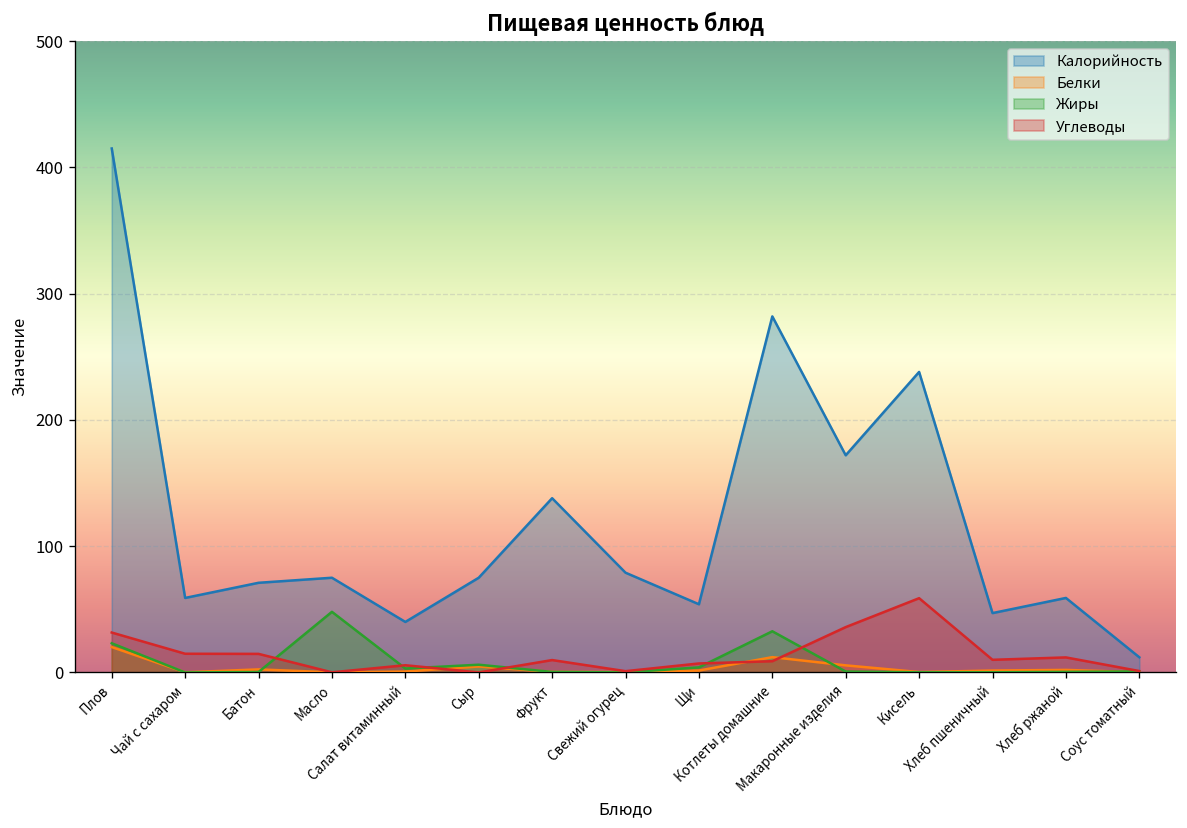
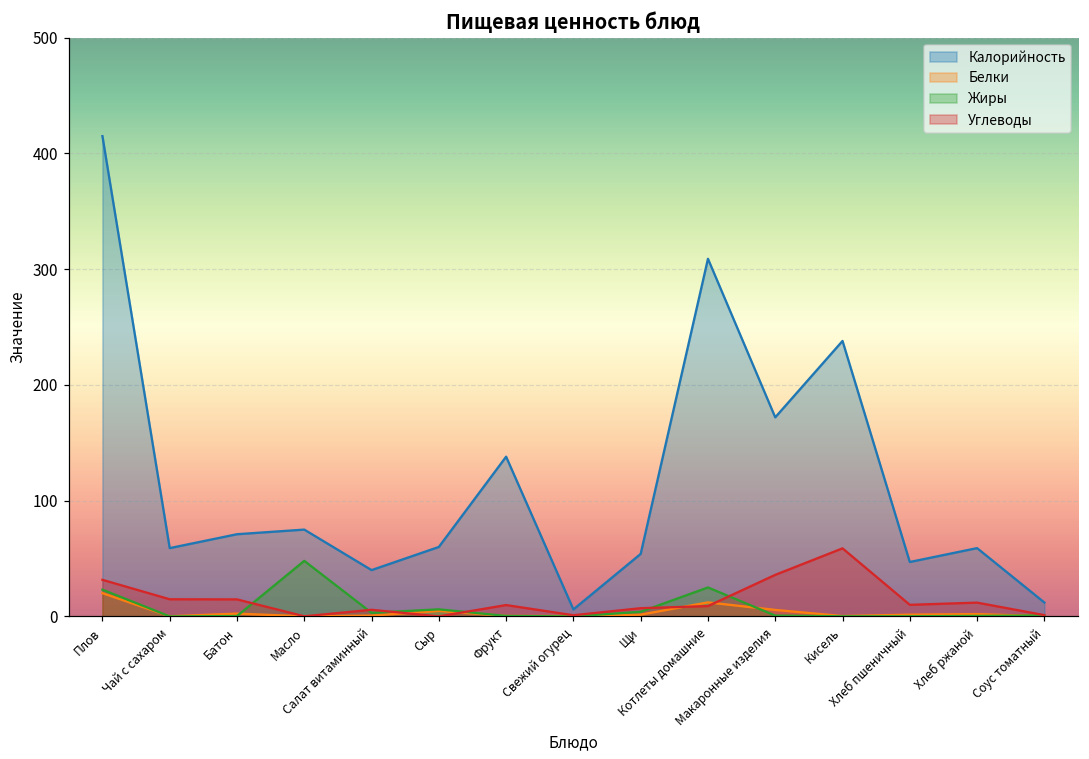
  {
    "Калорийность": {
      "Плов": 415,
      "Чай с сахаром": 59,
      "Батон": 71,
      "Масло": 75,
      "Салат витаминный": 40,
-     "Сыр": 75,
+     "Сыр": 60,
      "Фрукт": 138,
-     "Свежий огурец": 79,
+     "Свежий огурец": 6,
      "Щи": 54,
-     "Котлеты домашние": 282,
+     "Котлеты домашние": 309,
      "Макаронные изделия": 172,
      "Кисель": 238,
      "Хлеб пшеничный": 47,
      "Хлеб ржаной": 59,
      "Соус томатный": 12
    },
    "Жиры": {
      "Плов": 23,
      "Масло": 48,
      "Щи": 4,
-     "Котлеты домашние": 33,
+     "Котлеты домашние": 25,
      "Макаронные изделия": 1
    }
  }
